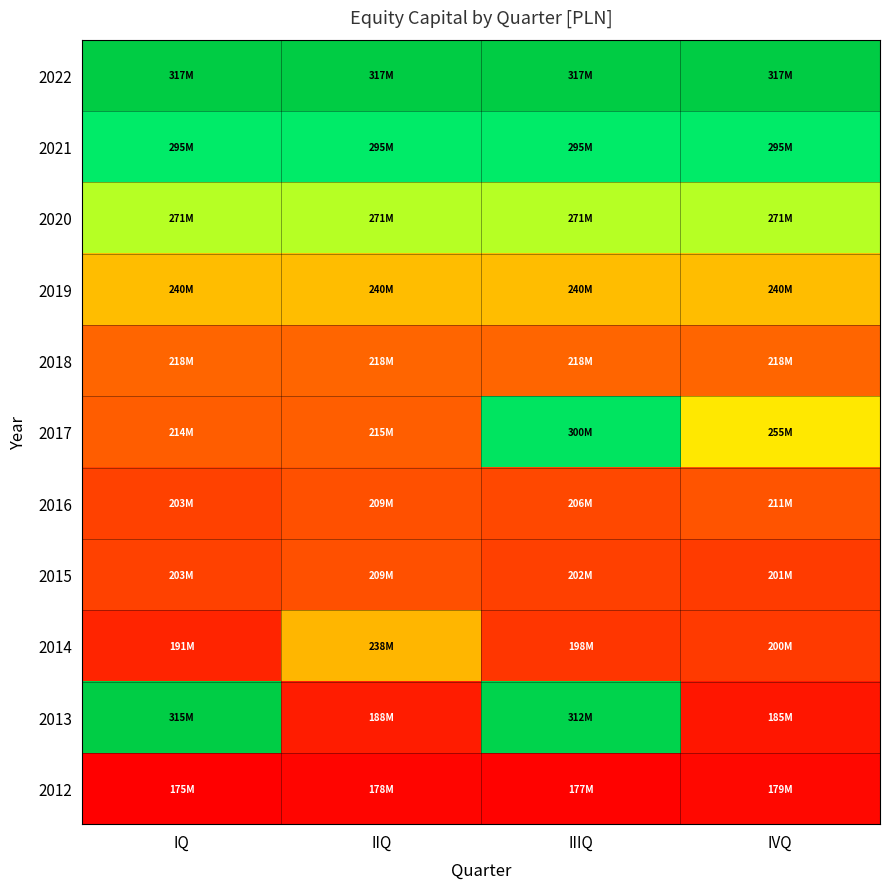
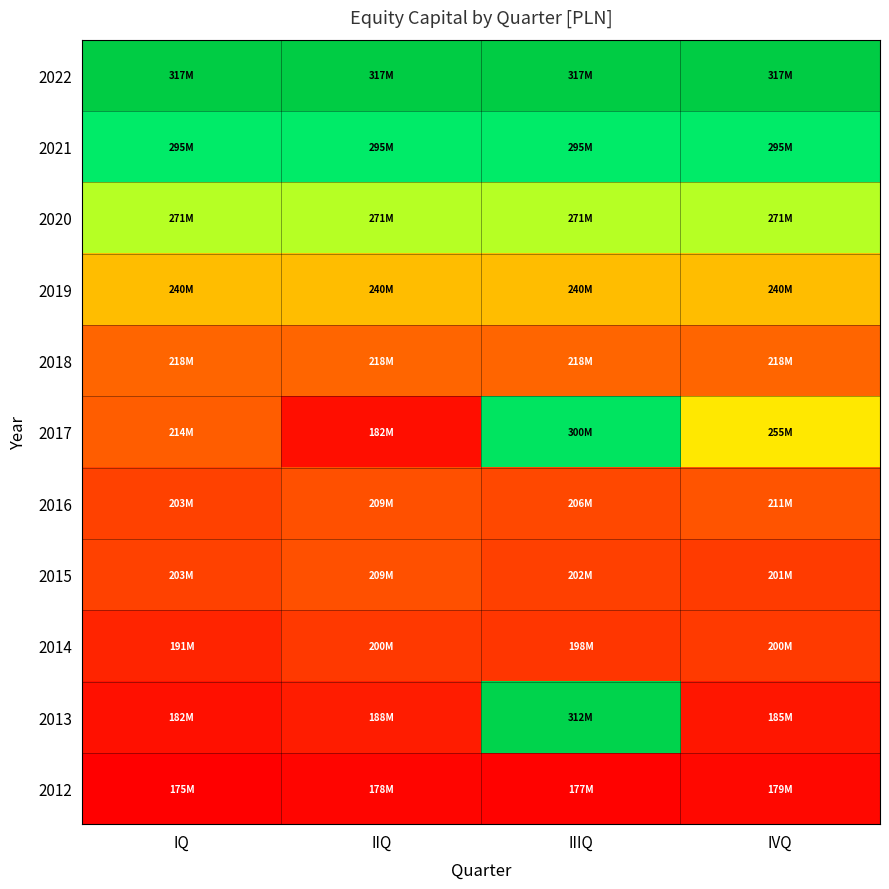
  {
    "2022": {
      "IQ": "317M",
      "IIQ": "317M",
      "IIIQ": "317M",
      "IVQ": "317M"
    },
    "2021": {
      "IQ": "295M",
      "IIQ": "295M",
      "IIIQ": "295M",
      "IVQ": "295M"
    },
    "2020": {
      "IQ": "271M",
      "IIQ": "271M",
      "IIIQ": "271M",
      "IVQ": "271M"
    },
    "2019": {
      "IQ": "240M",
      "IIQ": "240M",
      "IIIQ": "240M",
      "IVQ": "240M"
    },
    "2018": {
      "IQ": "218M",
      "IIQ": "218M",
      "IIIQ": "218M",
      "IVQ": "218M"
    },
    "2017": {
      "IQ": "214M",
-     "IIQ": "215M",
+     "IIQ": "182M",
      "IIIQ": "300M",
      "IVQ": "255M"
    },
    "2016": {
      "IQ": "203M",
      "IIQ": "209M",
      "IIIQ": "206M",
      "IVQ": "211M"
    },
    "2015": {
      "IQ": "203M",
      "IIQ": "209M",
      "IIIQ": "202M",
      "IVQ": "201M"
    },
    "2014": {
      "IQ": "191M",
-     "IIQ": "238M",
+     "IIQ": "200M",
      "IIIQ": "198M",
      "IVQ": "200M"
    },
    "2013": {
-     "IQ": "315M",
+     "IQ": "182M",
      "IIQ": "188M",
      "IIIQ": "312M",
      "IVQ": "185M"
    },
    "2012": {
      "IQ": "175M",
      "IIQ": "178M",
      "IIIQ": "177M",
      "IVQ": "179M"
    }
  }
